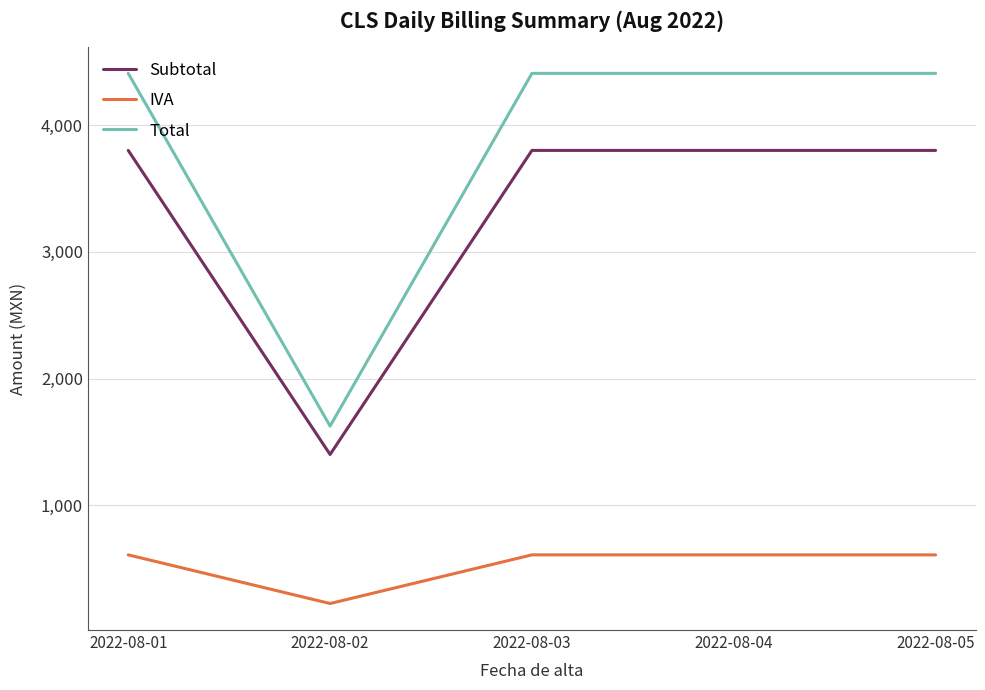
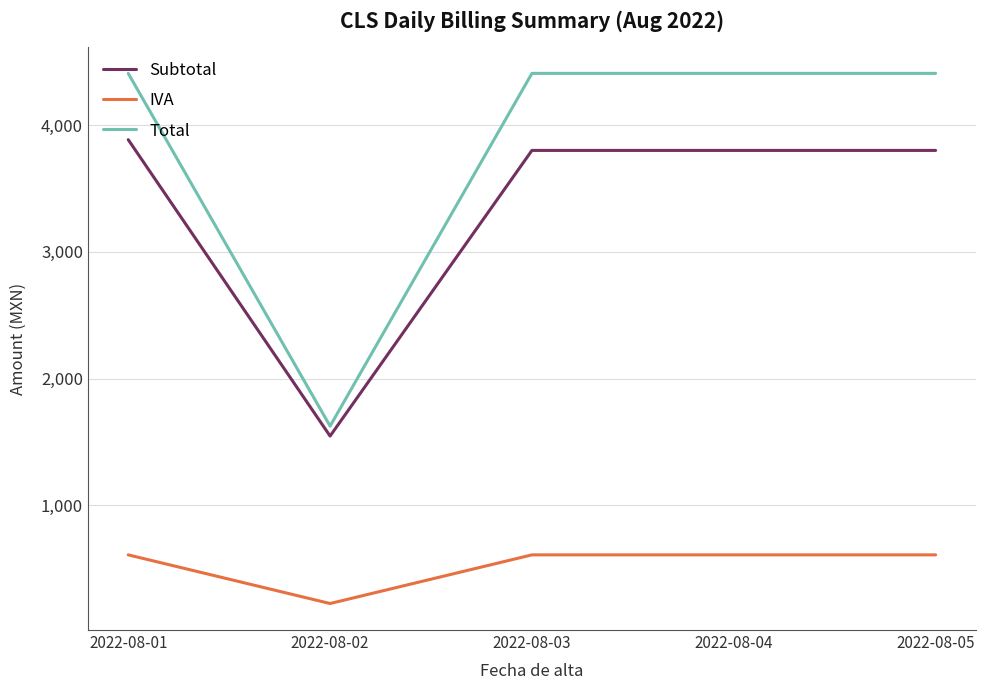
  {
    "Subtotal": {
-     "2022-08-01": "3,800",
-     "2022-08-02": "1,400",
+     "2022-08-01": "3,880",
+     "2022-08-02": "1,550",
      "2022-08-03": "3,800",
      "2022-08-04": "3,800",
      "2022-08-05": "3,800"
    },
    "IVA": {
      "2022-08-01": "610",
      "2022-08-02": "220",
      "2022-08-03": "610",
      "2022-08-04": "610",
      "2022-08-05": "610"
    },
    "Total": {
      "2022-08-01": "4,410",
      "2022-08-02": "1,620",
      "2022-08-03": "4,410",
      "2022-08-04": "4,410",
      "2022-08-05": "4,410"
    }
  }
